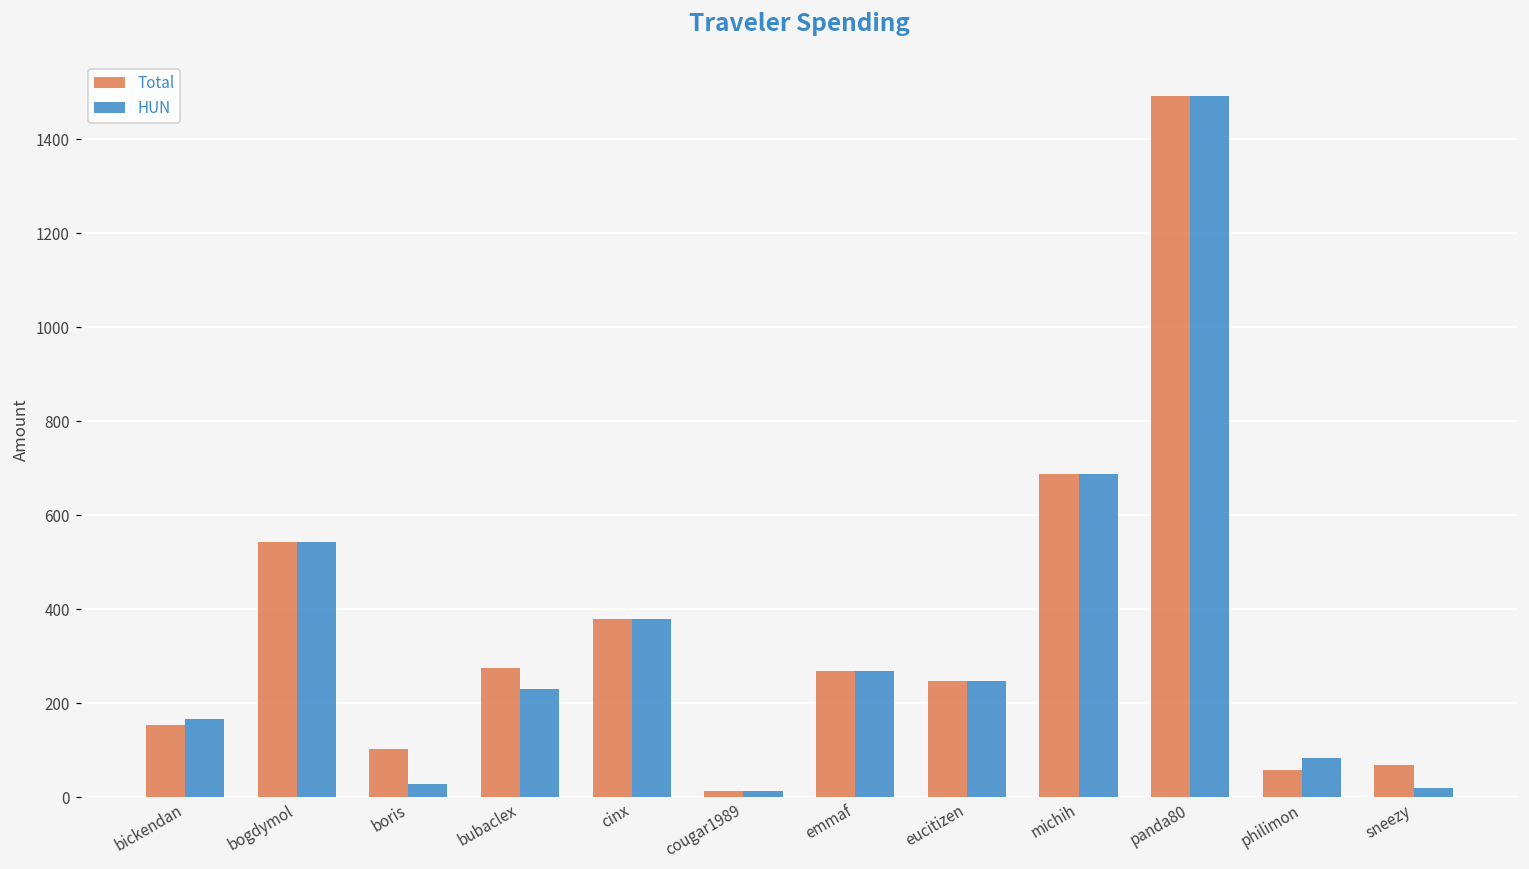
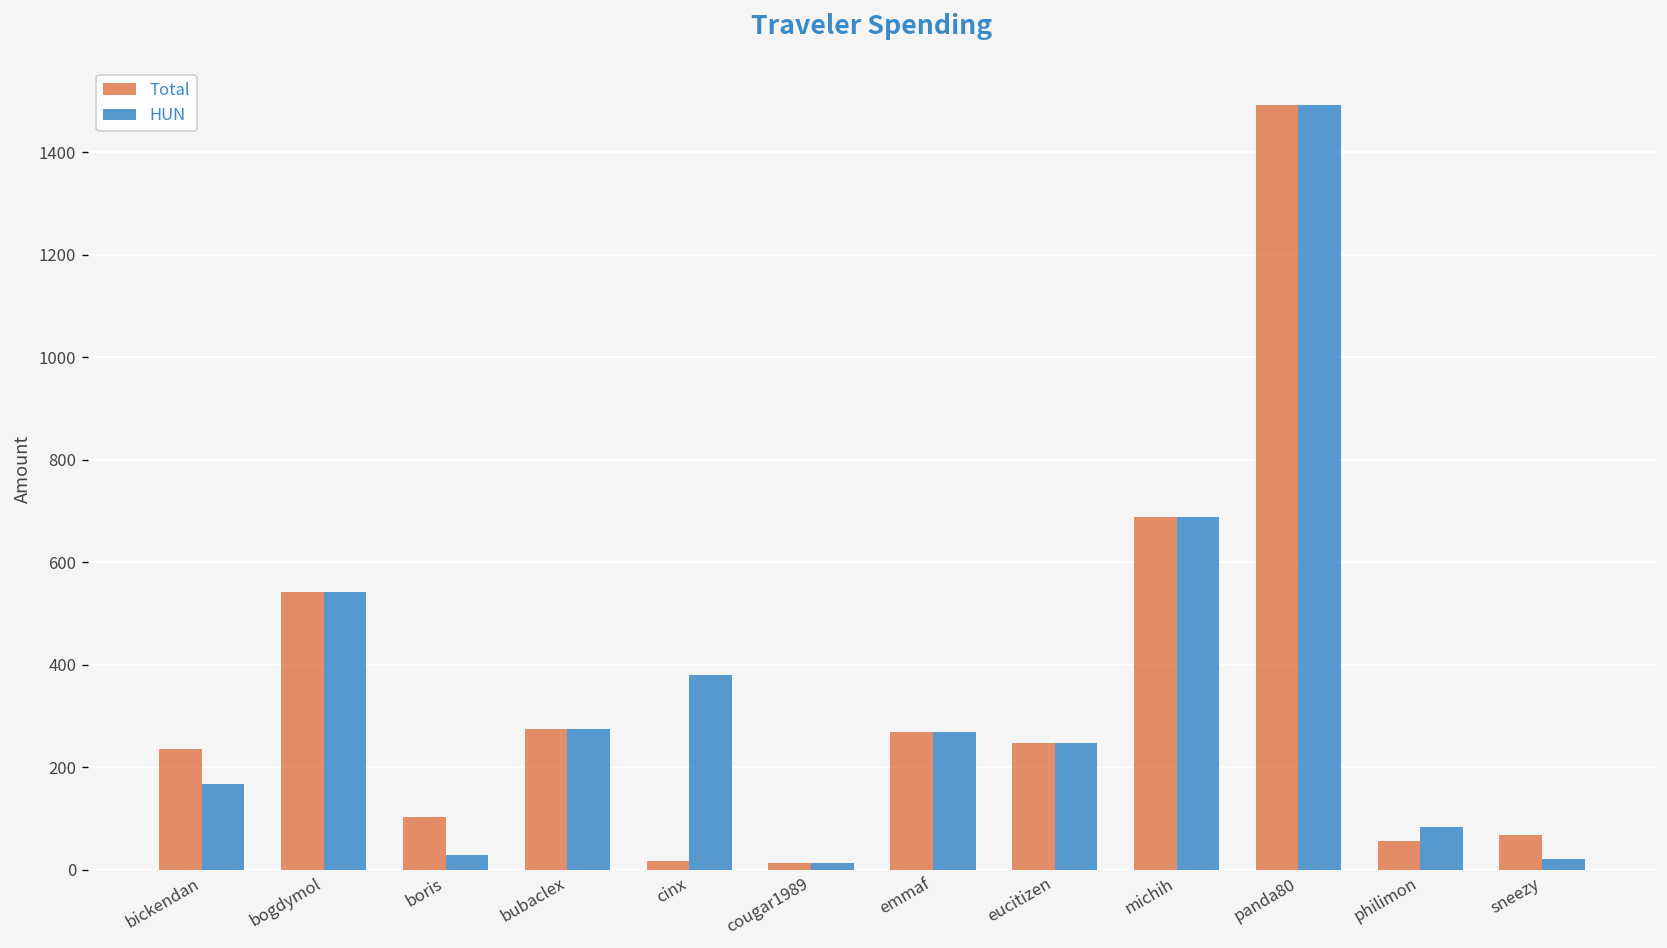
  {
    "Total": {
-     "bickendan": 150,
+     "bickendan": 240,
      "bogdymol": 540,
      "boris": 100,
      "bubaclex": 270,
-     "cinx": 380,
+     "cinx": 20,
      "cougar1989": 10,
      "emmaf": 270,
      "eucitizen": 250,
      "michih": 690,
      "panda80": 1490,
      "philimon": 60,
      "sneezy": 70
    },
    "HUN": {
      "bickendan": 170,
      "bogdymol": 540,
      "boris": 30,
-     "bubaclex": 230,
+     "bubaclex": 270,
      "cinx": 380,
      "cougar1989": 10,
      "emmaf": 270,
      "eucitizen": 250,
      "michih": 690,
      "panda80": 1490,
      "philimon": 80,
      "sneezy": 20
    }
  }
